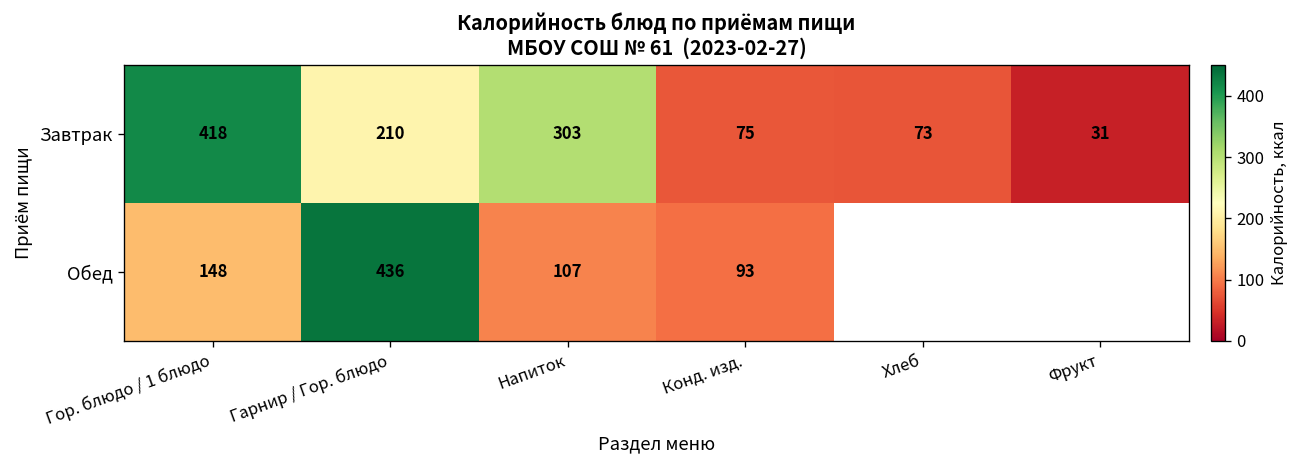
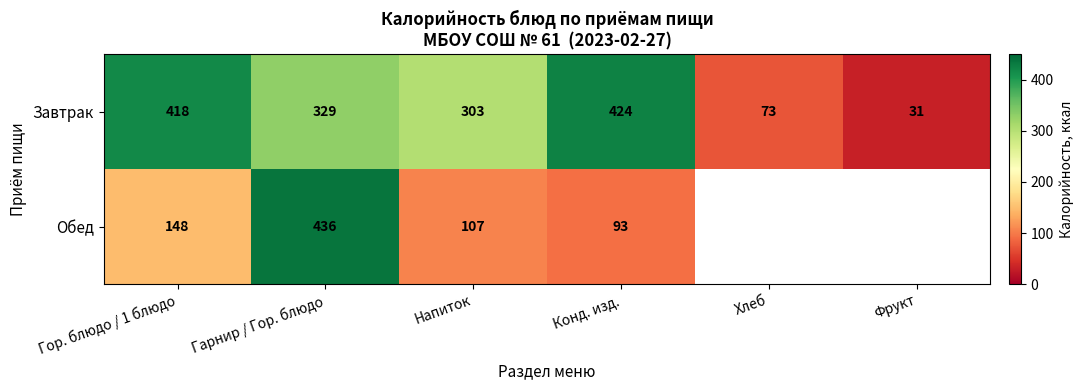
  {
    "Завтрак": {
      "Гор. блюдо / 1 блюдо": 418,
-     "Гарнир / Гор. блюдо": 210,
+     "Гарнир / Гор. блюдо": 329,
      "Напиток": 303,
-     "Конд. изд.": 75,
+     "Конд. изд.": 424,
      "Хлеб": 73,
      "Фрукт": 31
    },
    "Обед": {
      "Гор. блюдо / 1 блюдо": 148,
      "Гарнир / Гор. блюдо": 436,
      "Напиток": 107,
      "Конд. изд.": 93
    }
  }
